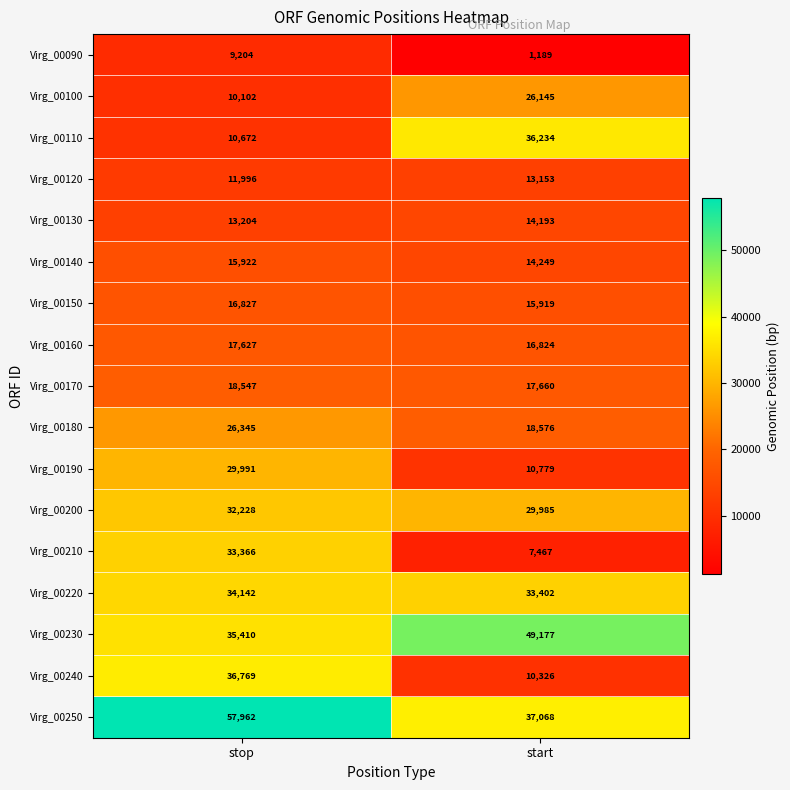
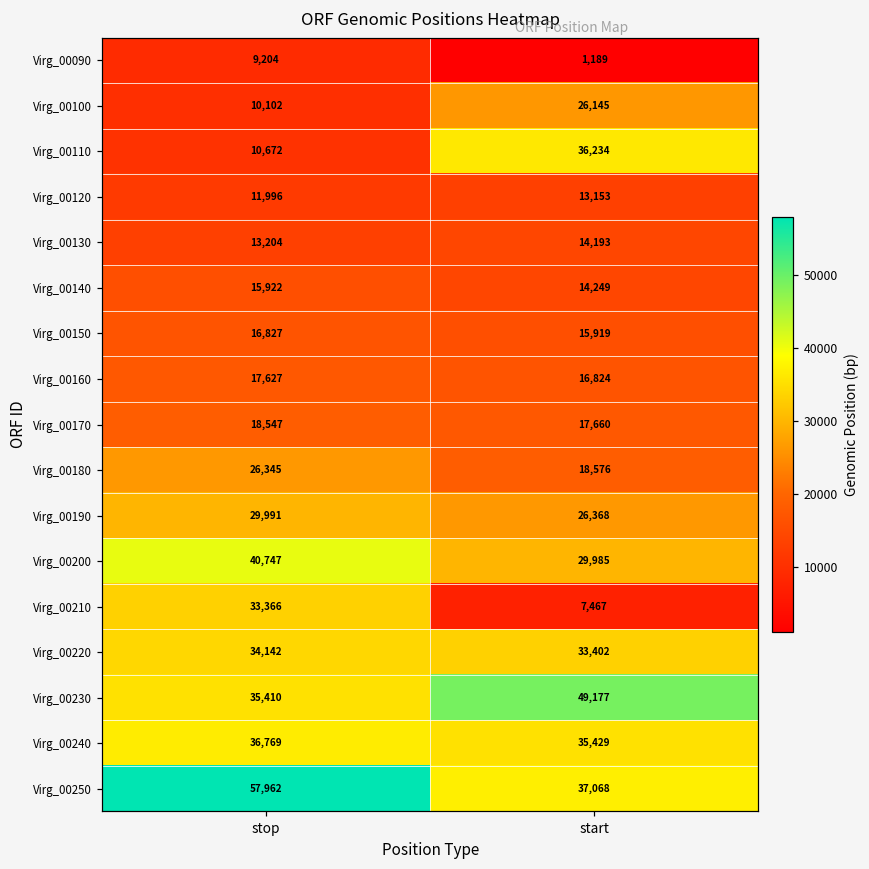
  {
    "Virg_00090": {
      "stop": "9,204",
      "start": "1,189"
    },
    "Virg_00100": {
      "stop": "10,102",
      "start": "26,145"
    },
    "Virg_00110": {
      "stop": "10,672",
      "start": "36,234"
    },
    "Virg_00120": {
      "stop": "11,996",
      "start": "13,153"
    },
    "Virg_00130": {
      "stop": "13,204",
      "start": "14,193"
    },
    "Virg_00140": {
      "stop": "15,922",
      "start": "14,249"
    },
    "Virg_00150": {
      "stop": "16,827",
      "start": "15,919"
    },
    "Virg_00160": {
      "stop": "17,627",
      "start": "16,824"
    },
    "Virg_00170": {
      "stop": "18,547",
      "start": "17,660"
    },
    "Virg_00180": {
      "stop": "26,345",
      "start": "18,576"
    },
    "Virg_00190": {
      "stop": "29,991",
-     "start": "10,779"
+     "start": "26,368"
    },
    "Virg_00200": {
-     "stop": "32,228",
+     "stop": "40,747",
      "start": "29,985"
    },
    "Virg_00210": {
      "stop": "33,366",
      "start": "7,467"
    },
    "Virg_00220": {
      "stop": "34,142",
      "start": "33,402"
    },
    "Virg_00230": {
      "stop": "35,410",
      "start": "49,177"
    },
    "Virg_00240": {
      "stop": "36,769",
-     "start": "10,326"
+     "start": "35,429"
    },
    "Virg_00250": {
      "stop": "57,962",
      "start": "37,068"
    }
  }
